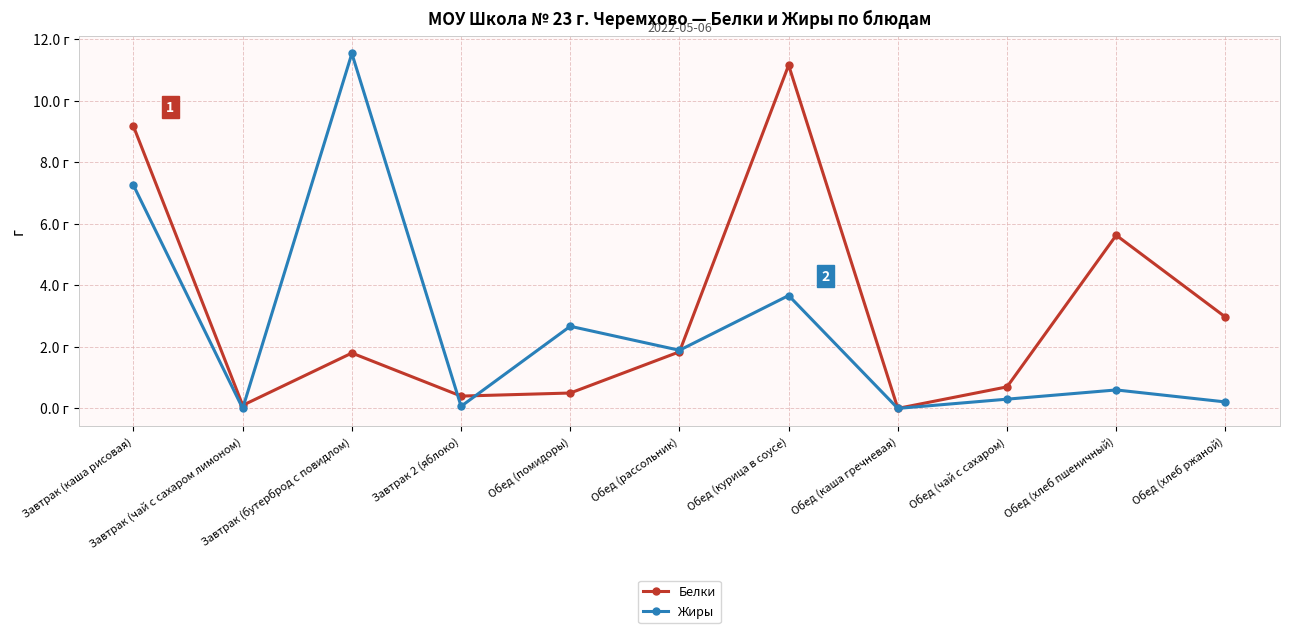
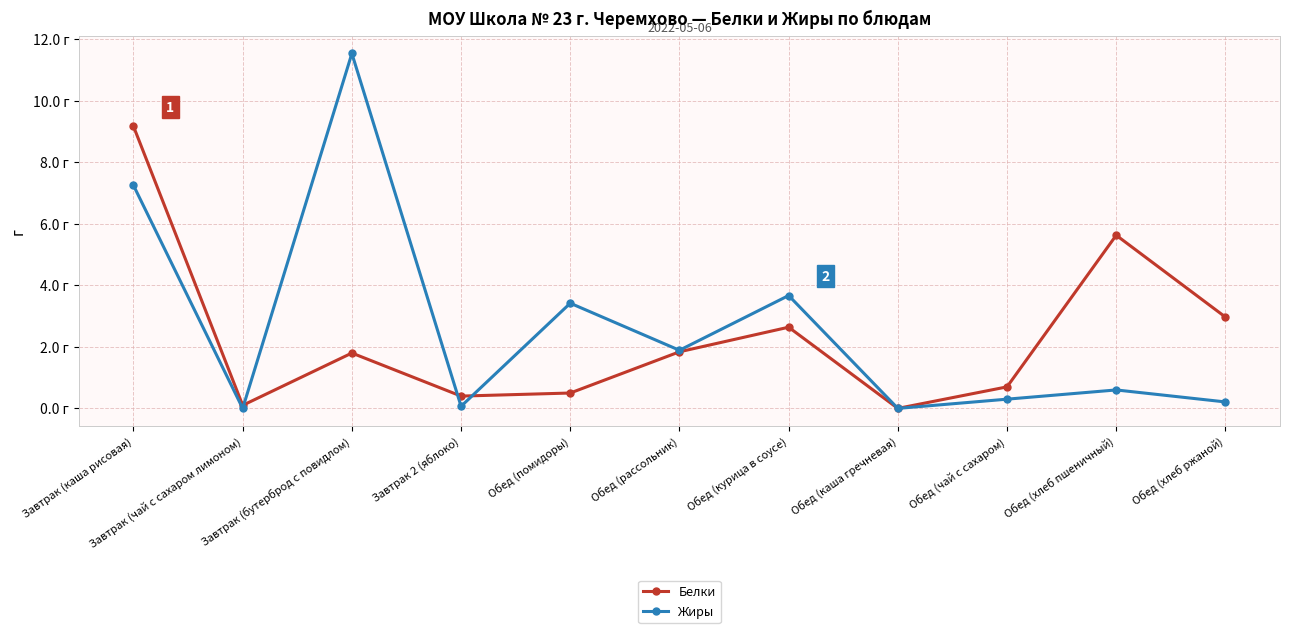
  {
    "Белки": {
      "Завтрак (каша рисовая)": "9.2 г",
      "Завтрак (чай с сахаром лимоном)": "0.1 г",
      "Завтрак (бутерброд с повидлом)": "1.8 г",
      "Завтрак 2 (яблоко)": "0.4 г",
      "Обед (помидоры)": "0.5 г",
-     "Обед (курица в соусе)": "11.2 г",
+     "Обед (курица в соусе)": "2.6 г",
      "Обед (чай с сахаром)": "0.7 г",
      "Обед (хлеб пшеничный)": "5.6 г",
      "Обед (хлеб ржаной)": "3.0 г"
    },
    "Жиры": {
      "Завтрак (каша рисовая)": "7.3 г",
      "Завтрак (чай с сахаром лимоном)": "0.0 г",
      "Завтрак (бутерброд с повидлом)": "11.5 г",
      "Завтрак 2 (яблоко)": "0.1 г",
-     "Обед (помидоры)": "2.7 г",
+     "Обед (помидоры)": "3.4 г",
      "Обед (курица в соусе)": "3.7 г",
      "Обед (чай с сахаром)": "0.3 г",
      "Обед (хлеб пшеничный)": "0.6 г",
      "Обед (хлеб ржаной)": "0.2 г"
    }
  }
